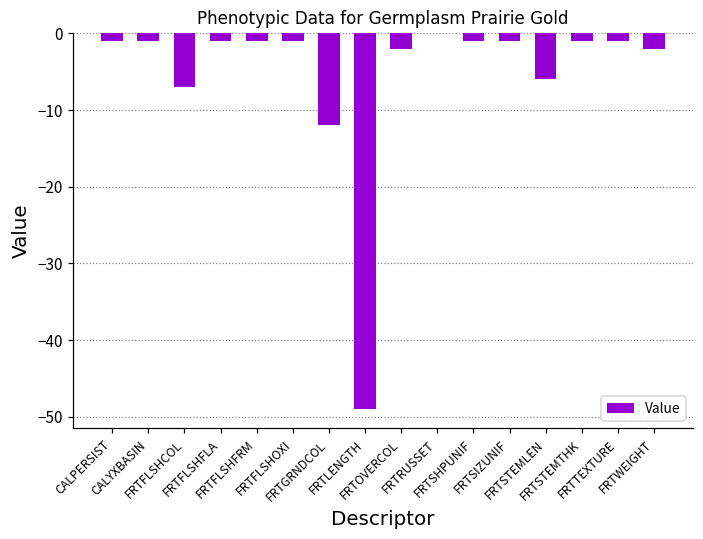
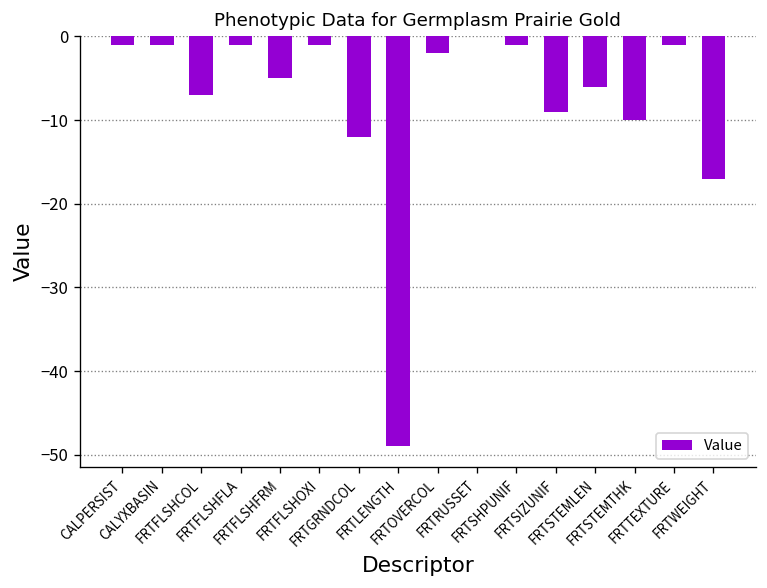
  {
    "CALPERSIST": -1,
    "CALYXBASIN": -1,
    "FRTFLSHCOL": -7,
    "FRTFLSHFLA": -1,
-   "FRTFLSHFRM": -1,
+   "FRTFLSHFRM": -5,
    "FRTFLSHOXI": -1,
    "FRTGRNDCOL": -12,
    "FRTLENGTH": -49,
    "FRTOVERCOL": -2,
    "FRTRUSSET": 0,
    "FRTSHPUNIF": -1,
-   "FRTSIZUNIF": -1,
+   "FRTSIZUNIF": -9,
    "FRTSTEMLEN": -6,
-   "FRTSTEMTHK": -1,
+   "FRTSTEMTHK": -10,
    "FRTTEXTURE": -1,
-   "FRTWEIGHT": -2
+   "FRTWEIGHT": -17
  }
